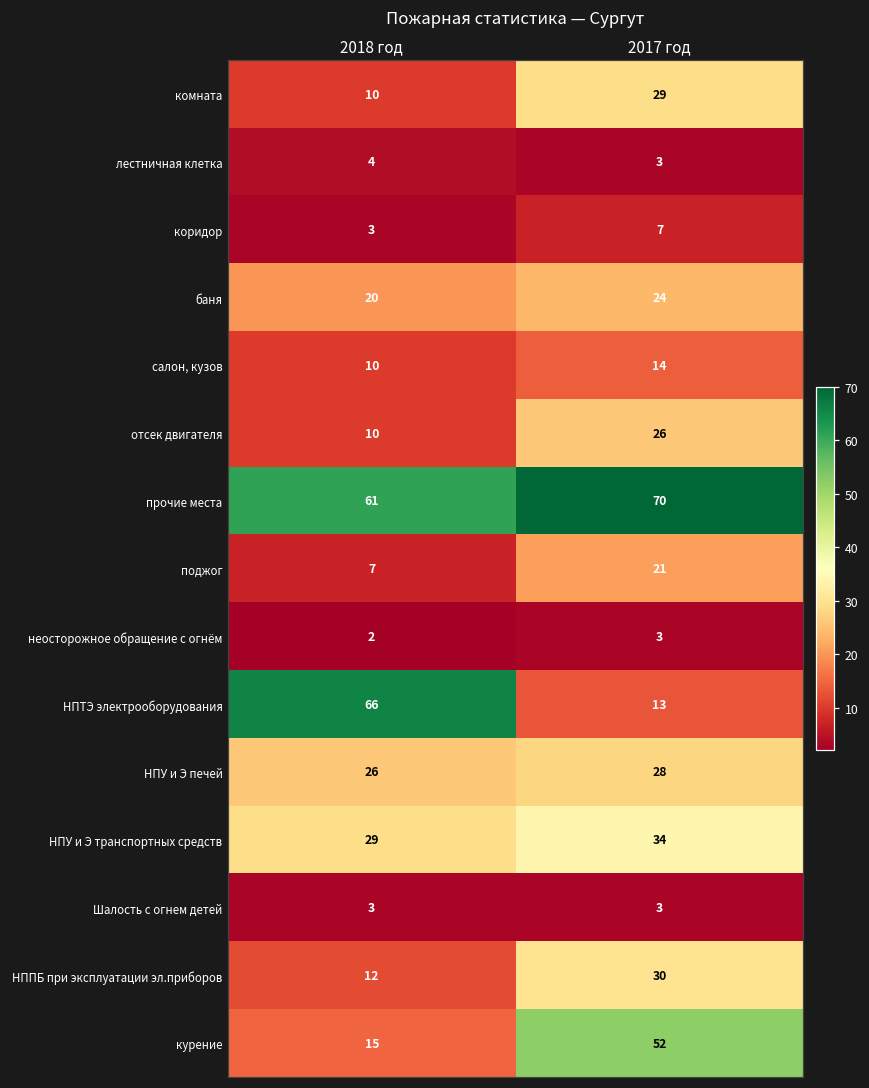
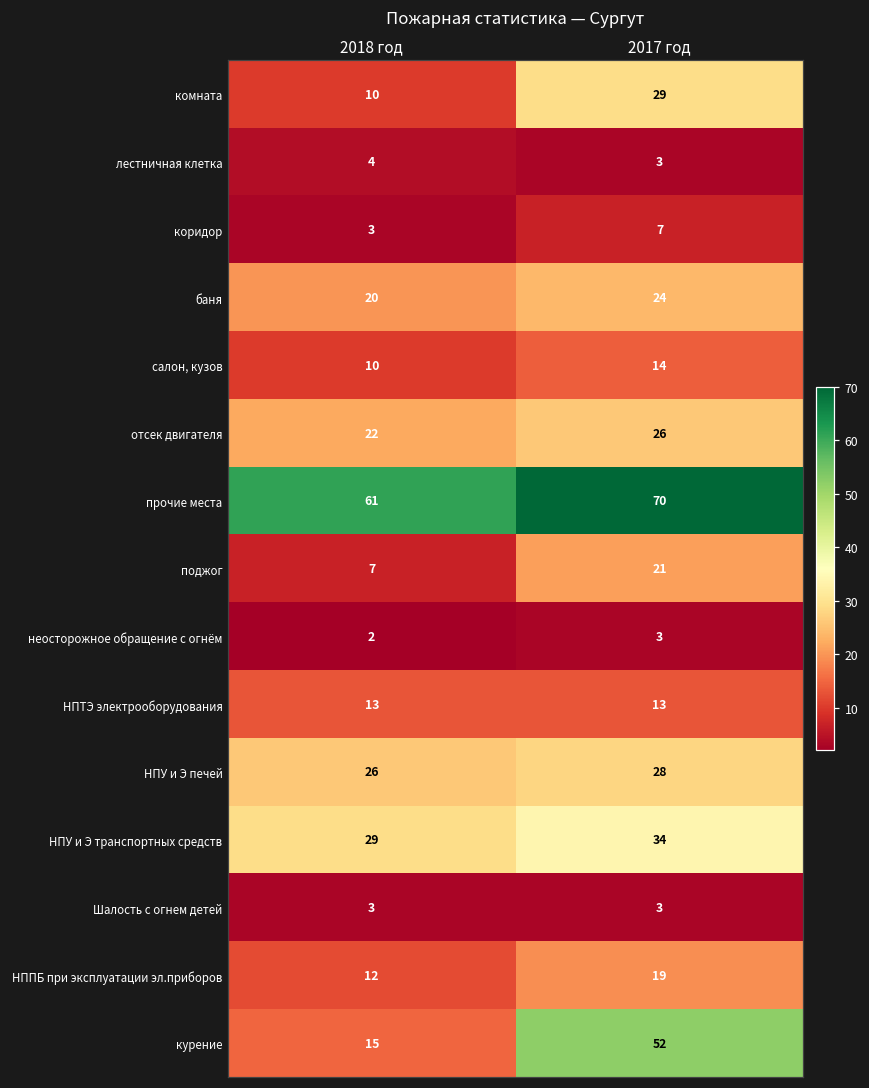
  {
    "комната": {
      "2018 год": 10,
      "2017 год": 29
    },
    "лестничная клетка": {
      "2018 год": 4,
      "2017 год": 3
    },
    "коридор": {
      "2018 год": 3,
      "2017 год": 7
    },
    "баня": {
      "2018 год": 20,
      "2017 год": 24
    },
    "салон, кузов": {
      "2018 год": 10,
      "2017 год": 14
    },
    "отсек двигателя": {
-     "2018 год": 10,
+     "2018 год": 22,
      "2017 год": 26
    },
    "прочие места": {
      "2018 год": 61,
      "2017 год": 70
    },
    "поджог": {
      "2018 год": 7,
      "2017 год": 21
    },
    "неосторожное обращение с огнём": {
      "2018 год": 2,
      "2017 год": 3
    },
    "НПТЭ электрооборудования": {
-     "2018 год": 66,
+     "2018 год": 13,
      "2017 год": 13
    },
    "НПУ и Э печей": {
      "2018 год": 26,
      "2017 год": 28
    },
    "НПУ и Э транспортных средств": {
      "2018 год": 29,
      "2017 год": 34
    },
    "Шалость с огнем детей": {
      "2018 год": 3,
      "2017 год": 3
    },
    "НППБ при эксплуатации эл.приборов": {
      "2018 год": 12,
-     "2017 год": 30
+     "2017 год": 19
    },
    "курение": {
      "2018 год": 15,
      "2017 год": 52
    }
  }
